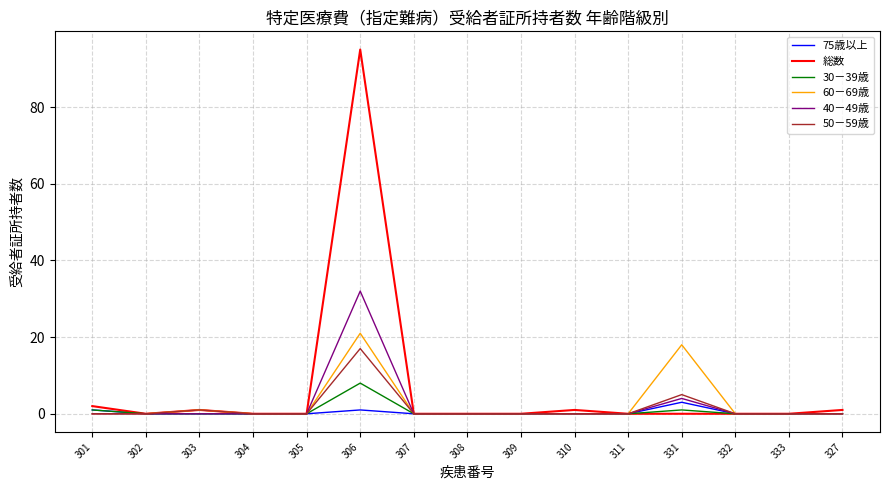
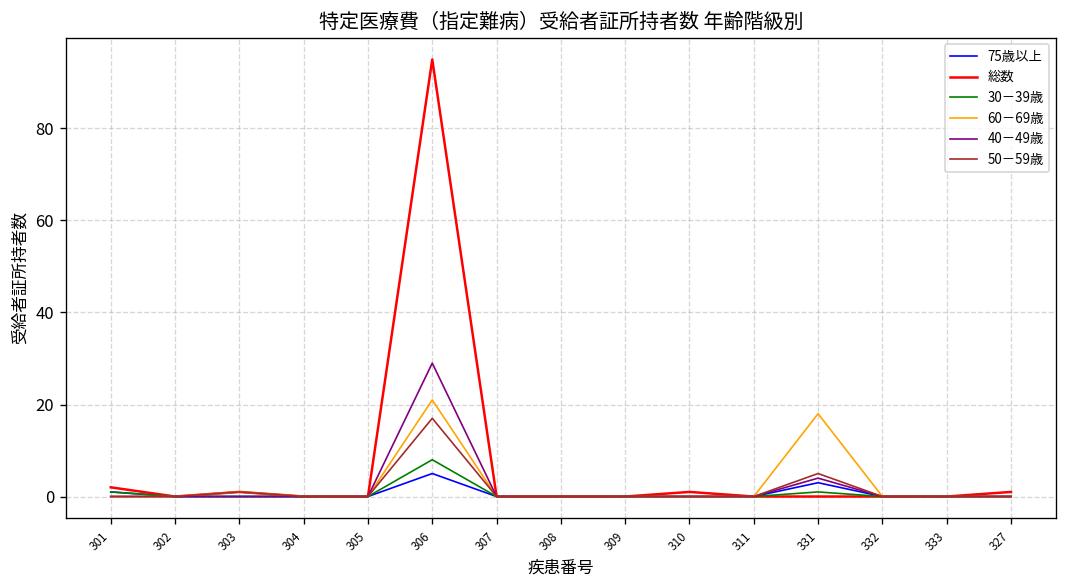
  {
    "75歳以上": {
-     "306": 1,
+     "306": 5,
      "331": 3
    },
    "総数": {
      "301": 2,
      "306": 95,
      "310": 1,
      "331": 0,
      "327": 1
    },
    "30－39歳": {
      "306": 8,
      "331": 1
    },
    "60－69歳": {
      "306": 21,
      "331": 18
    },
    "40－49歳": {
-     "306": 32,
+     "306": 29,
      "331": 4
    },
    "50－59歳": {
      "306": 17,
      "331": 5
    }
  }
